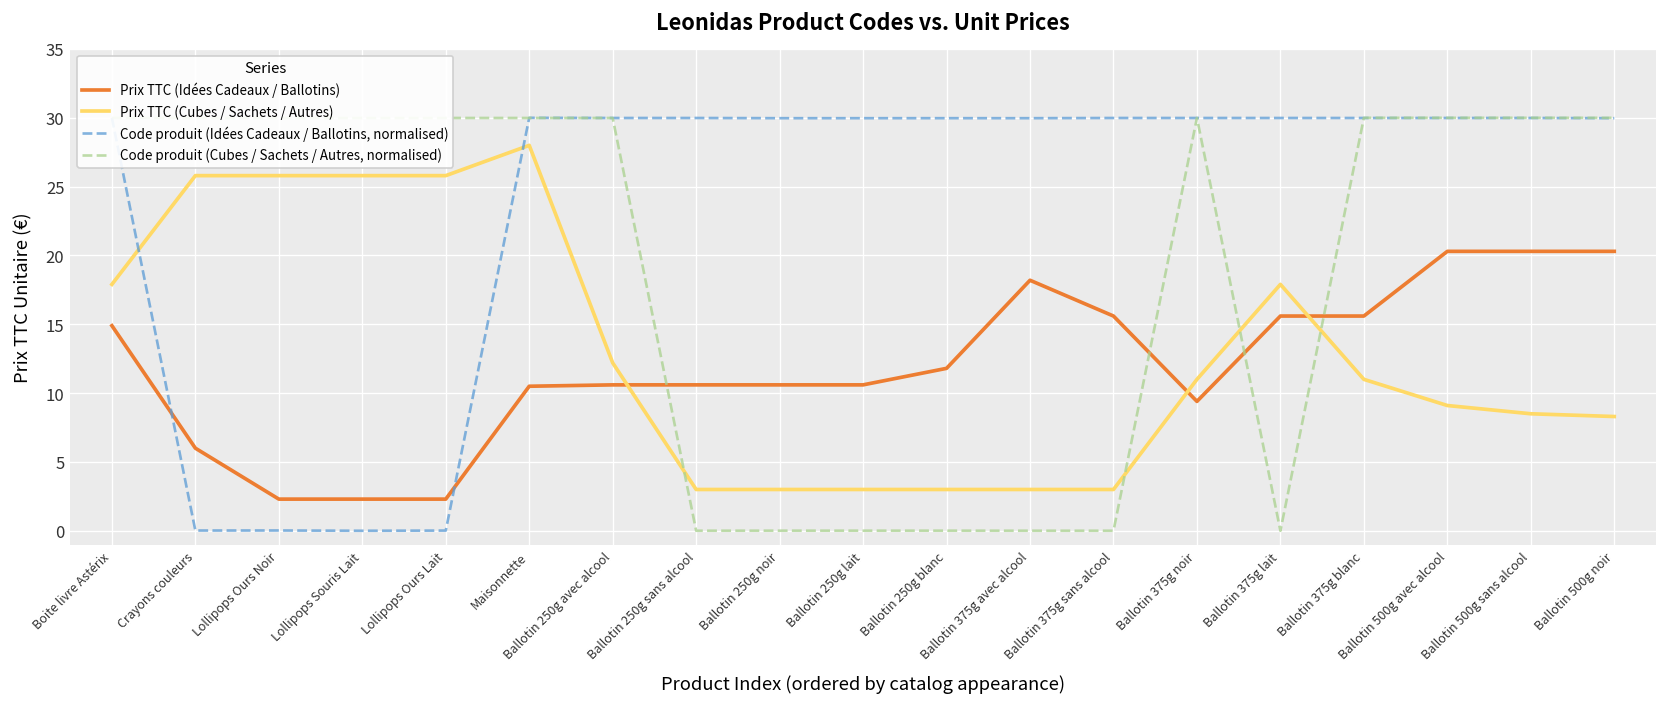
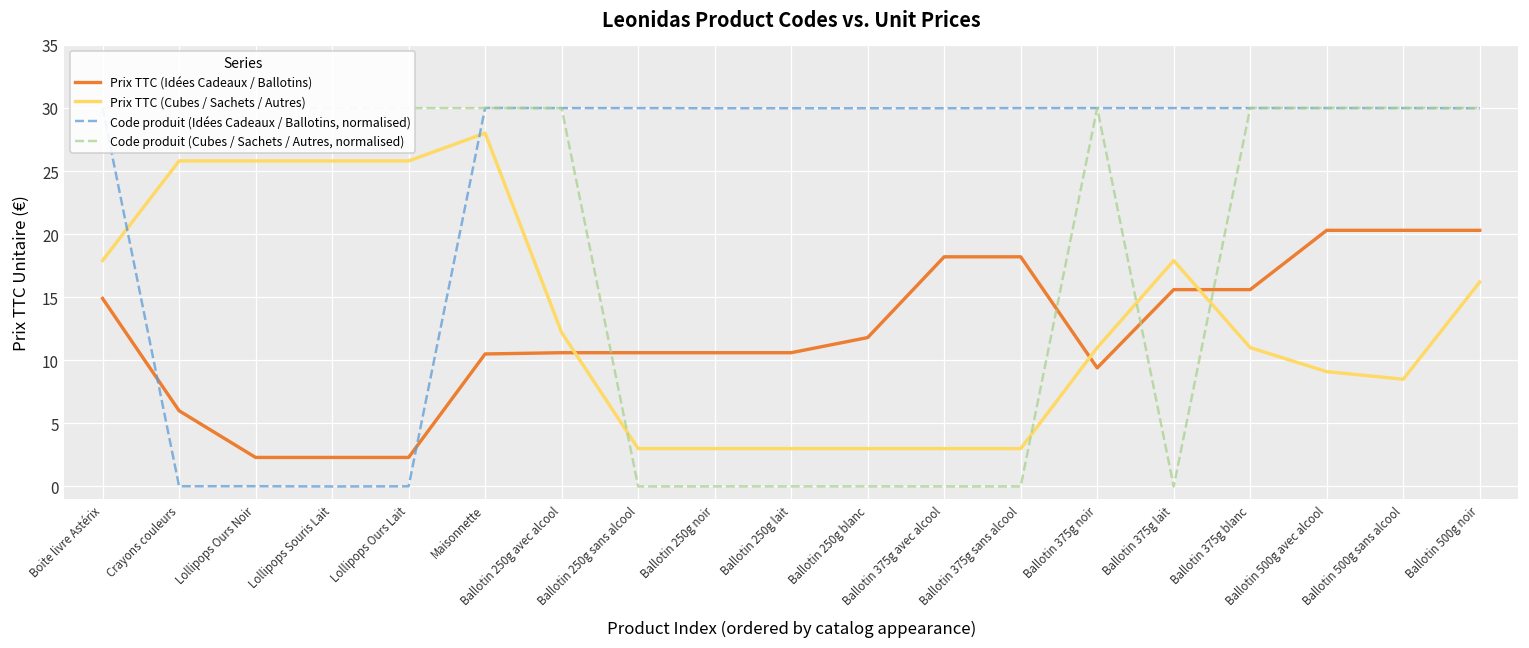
  {
    "Prix TTC (Idées Cadeaux / Ballotins)": {
      "Boite livre Astérix": 14.9,
      "Crayons couleurs": 6.0,
      "Lollipops Ours Noir": 2.3,
      "Lollipops Souris Lait": 2.3,
      "Lollipops Ours Lait": 2.3,
      "Maisonnette": 10.5,
      "Ballotin 250g avec alcool": 10.6,
      "Ballotin 250g sans alcool": 10.6,
      "Ballotin 250g noir": 10.6,
      "Ballotin 250g lait": 10.6,
      "Ballotin 250g blanc": 11.8,
      "Ballotin 375g avec alcool": 18.2,
-     "Ballotin 375g sans alcool": 15.6,
+     "Ballotin 375g sans alcool": 18.2,
      "Ballotin 375g noir": 9.4,
      "Ballotin 375g lait": 15.6,
      "Ballotin 375g blanc": 15.6,
      "Ballotin 500g avec alcool": 20.3,
      "Ballotin 500g sans alcool": 20.3,
      "Ballotin 500g noir": 20.3
    },
    "Prix TTC (Cubes / Sachets / Autres)": {
      "Boite livre Astérix": 17.9,
      "Crayons couleurs": 25.8,
      "Lollipops Ours Noir": 25.8,
      "Lollipops Souris Lait": 25.8,
      "Lollipops Ours Lait": 25.8,
      "Maisonnette": 28.0,
      "Ballotin 250g avec alcool": 12.2,
      "Ballotin 250g sans alcool": 3.0,
      "Ballotin 250g noir": 3.0,
      "Ballotin 250g lait": 3.0,
      "Ballotin 250g blanc": 3.0,
      "Ballotin 375g avec alcool": 3.0,
      "Ballotin 375g sans alcool": 3.0,
      "Ballotin 375g noir": 11.0,
      "Ballotin 375g lait": 17.9,
      "Ballotin 375g blanc": 11.0,
      "Ballotin 500g avec alcool": 9.1,
      "Ballotin 500g sans alcool": 8.5,
-     "Ballotin 500g noir": 8.3
+     "Ballotin 500g noir": 16.2
    },
    "Code produit (Idées Cadeaux / Ballotins, normalised)": {
      "Crayons couleurs": 0.0,
      "Lollipops Ours Noir": 0.0,
      "Lollipops Souris Lait": 0.0,
      "Lollipops Ours Lait": 0.0,
      "Ballotin 250g sans alcool": 30.0,
      "Ballotin 250g noir": 30.0,
      "Ballotin 250g lait": 30.0,
      "Ballotin 250g blanc": 30.0,
      "Ballotin 375g avec alcool": 30.0,
      "Ballotin 375g sans alcool": 30.0,
      "Ballotin 375g lait": 30.0
    },
    "Code produit (Cubes / Sachets / Autres, normalised)": {
      "Ballotin 250g sans alcool": 0.0,
      "Ballotin 250g noir": 0.0,
      "Ballotin 250g lait": 0.0,
      "Ballotin 250g blanc": 0.0,
      "Ballotin 375g avec alcool": 0.0,
      "Ballotin 375g sans alcool": 0.0,
      "Ballotin 375g lait": 0.0
    }
  }
